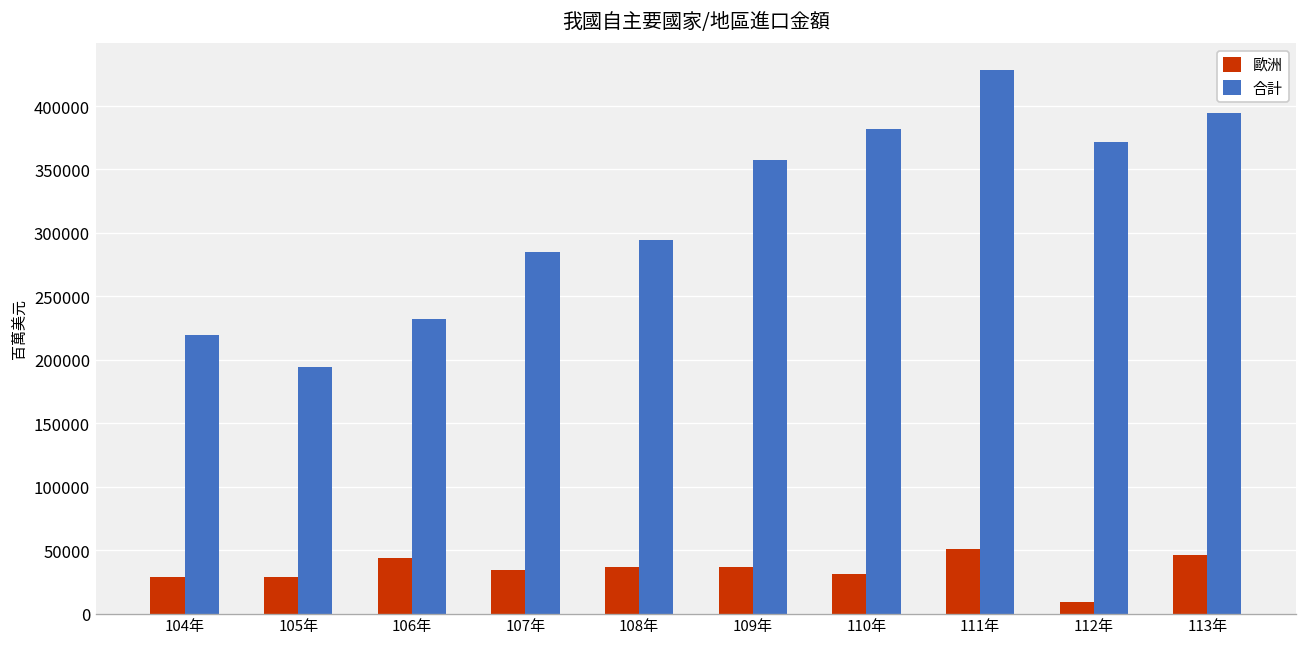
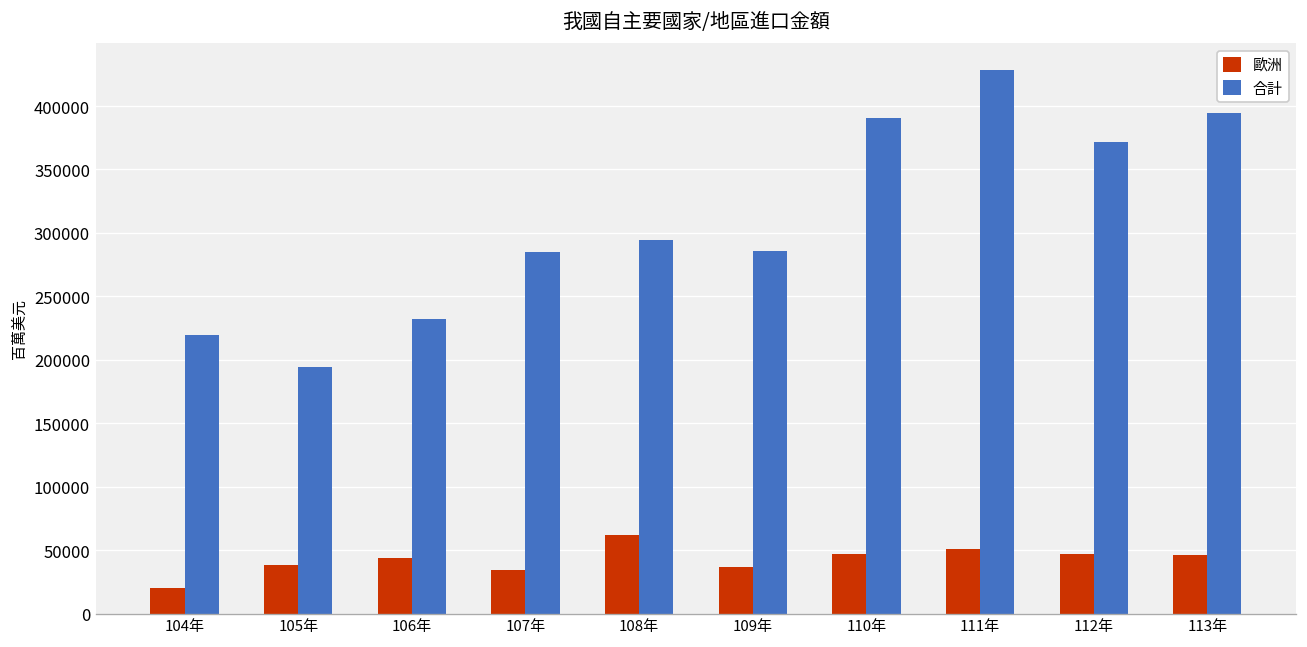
  {
    "歐洲": {
-     "104年": 28000,
-     "105年": 29000,
+     "104年": 20000,
+     "105年": 38000,
      "106年": 43000,
      "107年": 35000,
-     "108年": 37000,
+     "108年": 62000,
      "109年": 37000,
-     "110年": 31000,
+     "110年": 47000,
      "111年": 51000,
-     "112年": 9000,
+     "112年": 47000,
      "113年": 46000
    },
    "合計": {
      "104年": 219000,
      "105年": 195000,
      "106年": 232000,
      "107年": 285000,
      "108年": 294000,
-     "109年": 358000,
-     "110年": 382000,
+     "109年": 286000,
+     "110年": 391000,
      "111年": 428000,
      "112年": 371000,
      "113年": 394000
    }
  }
